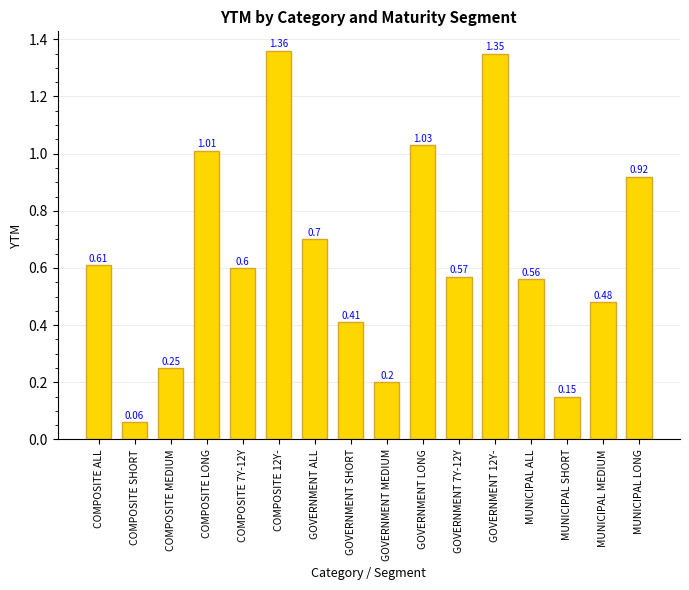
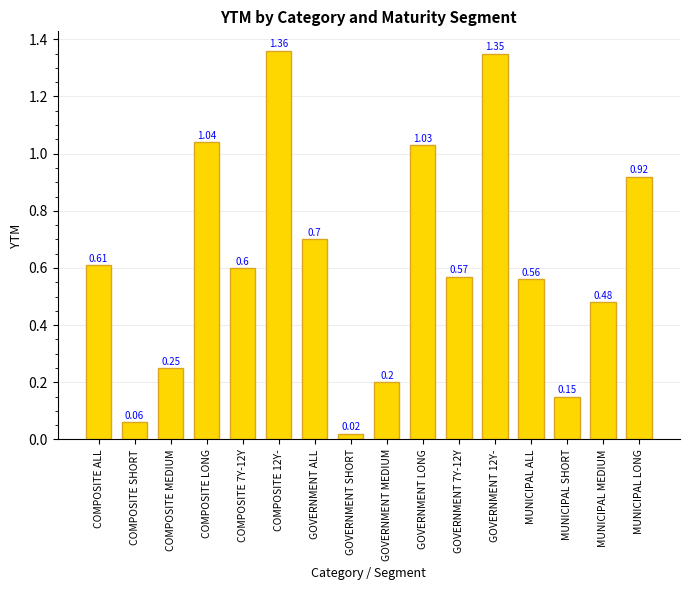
  {
    "COMPOSITE ALL": 0.61,
    "COMPOSITE SHORT": 0.06,
    "COMPOSITE MEDIUM": 0.25,
-   "COMPOSITE LONG": 1.01,
+   "COMPOSITE LONG": 1.04,
    "COMPOSITE 7Y-12Y": 0.6,
    "COMPOSITE 12Y-": 1.36,
    "GOVERNMENT ALL": 0.7,
-   "GOVERNMENT SHORT": 0.41,
+   "GOVERNMENT SHORT": 0.02,
    "GOVERNMENT MEDIUM": 0.2,
    "GOVERNMENT LONG": 1.03,
    "GOVERNMENT 7Y-12Y": 0.57,
    "GOVERNMENT 12Y-": 1.35,
    "MUNICIPAL ALL": 0.56,
    "MUNICIPAL SHORT": 0.15,
    "MUNICIPAL MEDIUM": 0.48,
    "MUNICIPAL LONG": 0.92
  }
